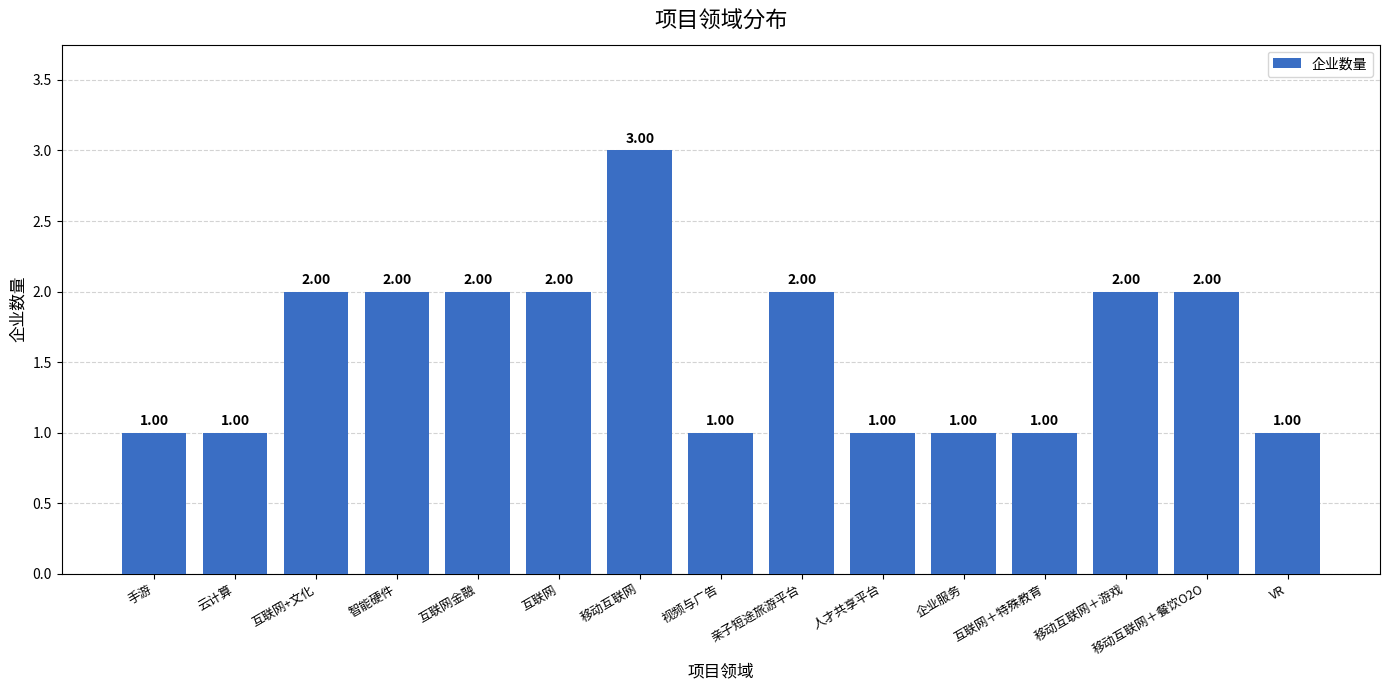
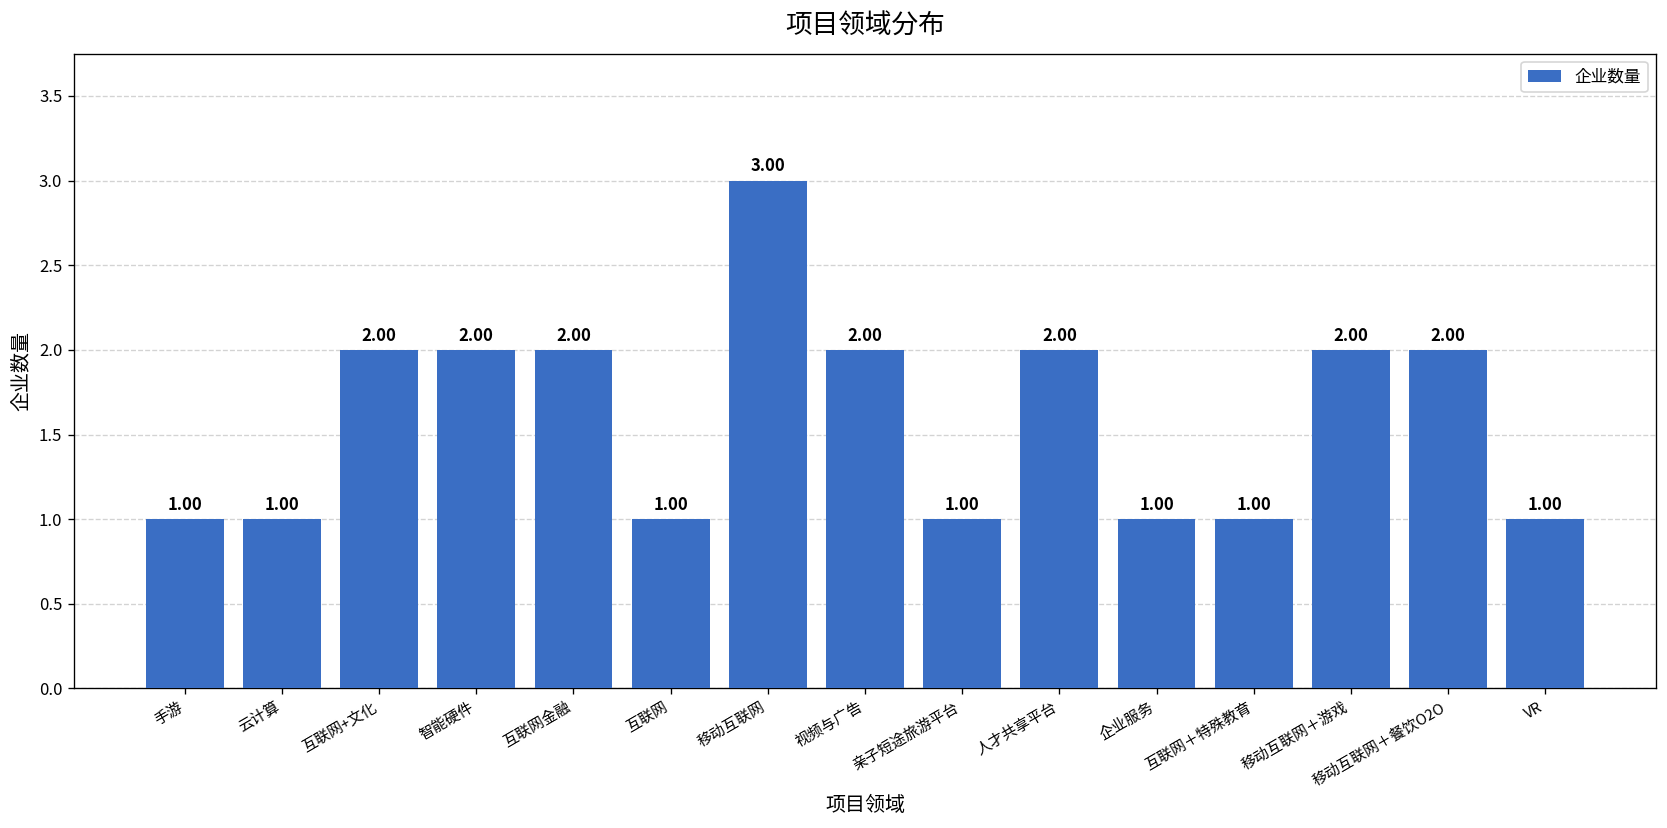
  {
    "手游": 1.00,
    "云计算": 1.00,
    "互联网+文化": 2.00,
    "智能硬件": 2.00,
    "互联网金融": 2.00,
-   "互联网": 2.00,
+   "互联网": 1.00,
    "移动互联网": 3.00,
-   "视频与广告": 1.00,
-   "亲子短途旅游平台": 2.00,
-   "人才共享平台": 1.00,
+   "视频与广告": 2.00,
+   "亲子短途旅游平台": 1.00,
+   "人才共享平台": 2.00,
    "企业服务": 1.00,
    "互联网＋特殊教育": 1.00,
    "移动互联网＋游戏": 2.00,
    "移动互联网＋餐饮O2O": 2.00,
    "VR": 1.00
  }
